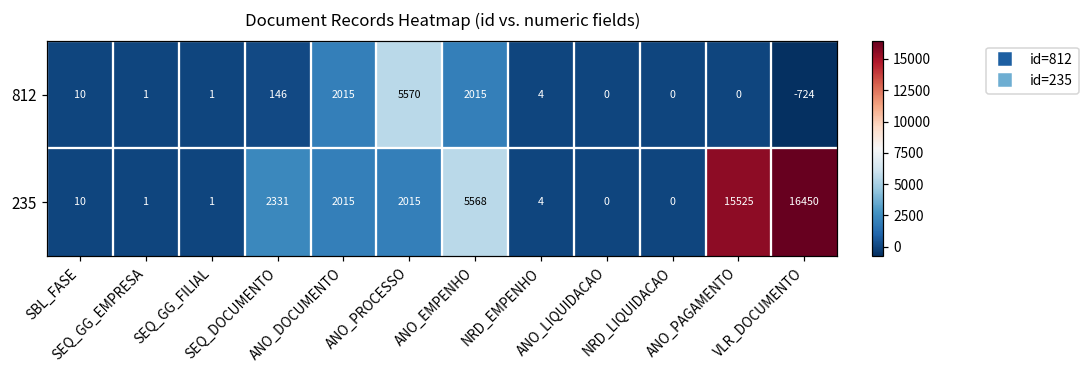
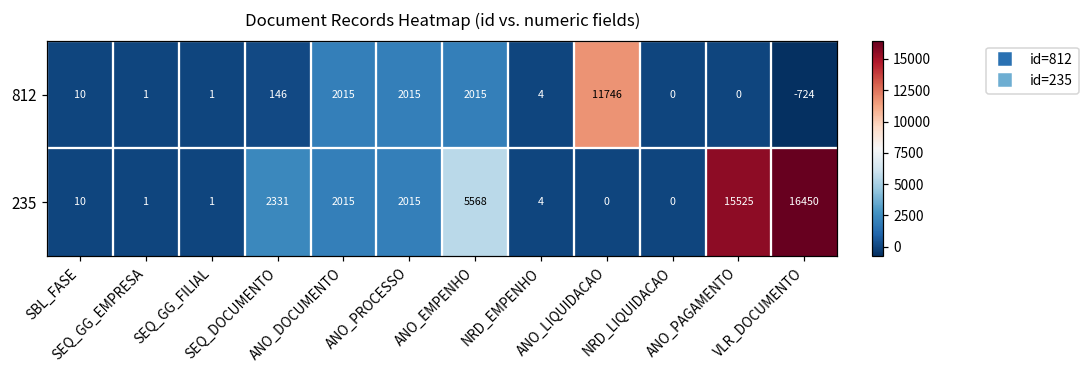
  {
    "812": {
      "SBL_FASE": 10,
      "SEQ_GG_EMPRESA": 1,
      "SEQ_GG_FILIAL": 1,
      "SEQ_DOCUMENTO": 146,
      "ANO_DOCUMENTO": 2015,
-     "ANO_PROCESSO": 5570,
+     "ANO_PROCESSO": 2015,
      "ANO_EMPENHO": 2015,
      "NRD_EMPENHO": 4,
-     "ANO_LIQUIDACAO": 0,
+     "ANO_LIQUIDACAO": 11746,
      "NRD_LIQUIDACAO": 0,
      "ANO_PAGAMENTO": 0,
      "VLR_DOCUMENTO": -724
    },
    "235": {
      "SBL_FASE": 10,
      "SEQ_GG_EMPRESA": 1,
      "SEQ_GG_FILIAL": 1,
      "SEQ_DOCUMENTO": 2331,
      "ANO_DOCUMENTO": 2015,
      "ANO_PROCESSO": 2015,
      "ANO_EMPENHO": 5568,
      "NRD_EMPENHO": 4,
      "ANO_LIQUIDACAO": 0,
      "NRD_LIQUIDACAO": 0,
      "ANO_PAGAMENTO": 15525,
      "VLR_DOCUMENTO": 16450
    }
  }
